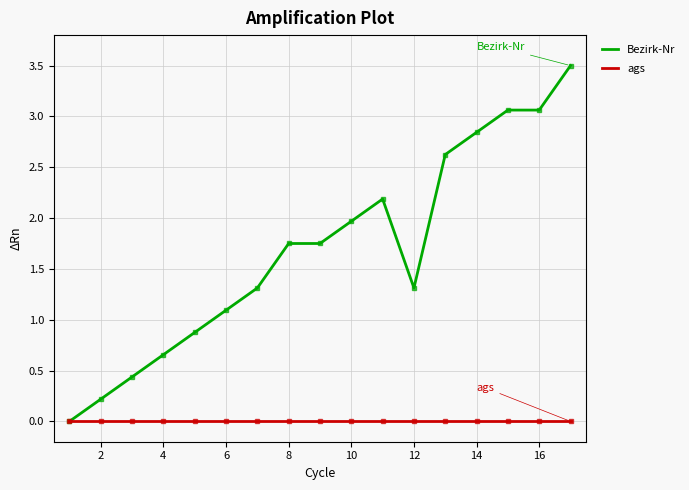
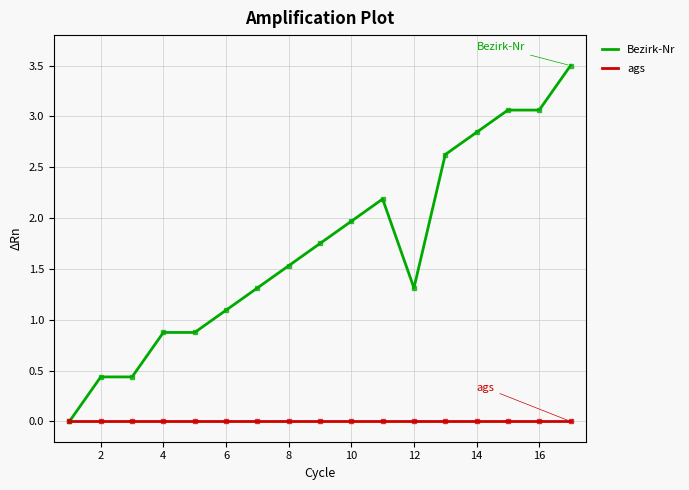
  {
    "Bezirk-Nr": {
-     "2": 0.22,
-     "4": 0.66,
+     "2": 0.44,
+     "4": 0.88,
      "6": 1.09,
-     "8": 1.75,
+     "8": 1.53,
      "10": 1.97,
      "12": 1.31,
      "14": 2.84,
      "16": 3.06
    },
    "ags": {
      "2": 0.00,
      "4": 0.00,
      "6": 0.00,
      "8": 0.00,
      "10": 0.00,
      "12": 0.00,
      "14": 0.00,
      "16": 0.00
    }
  }
